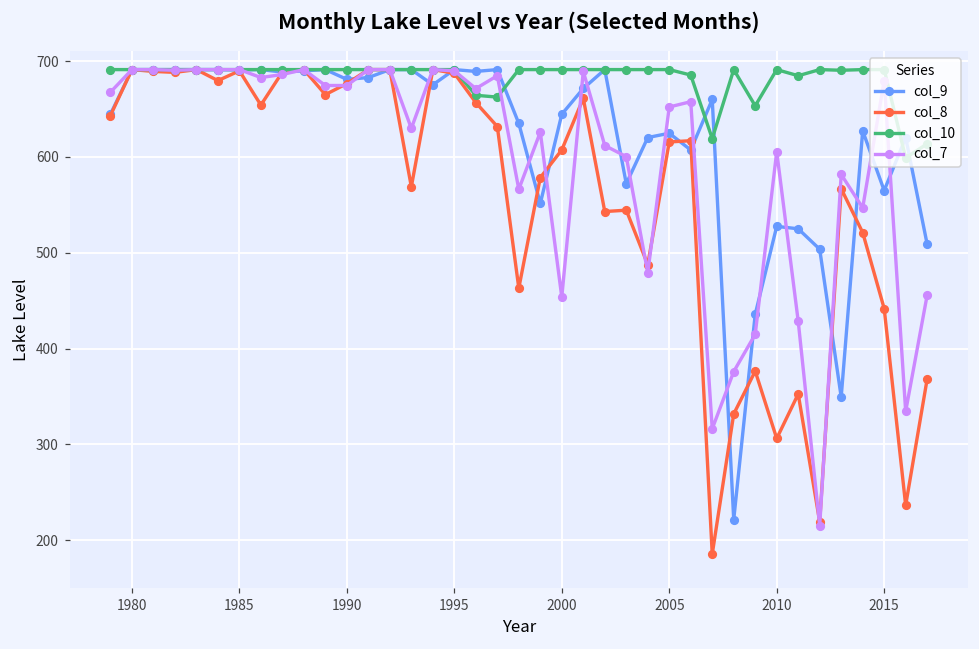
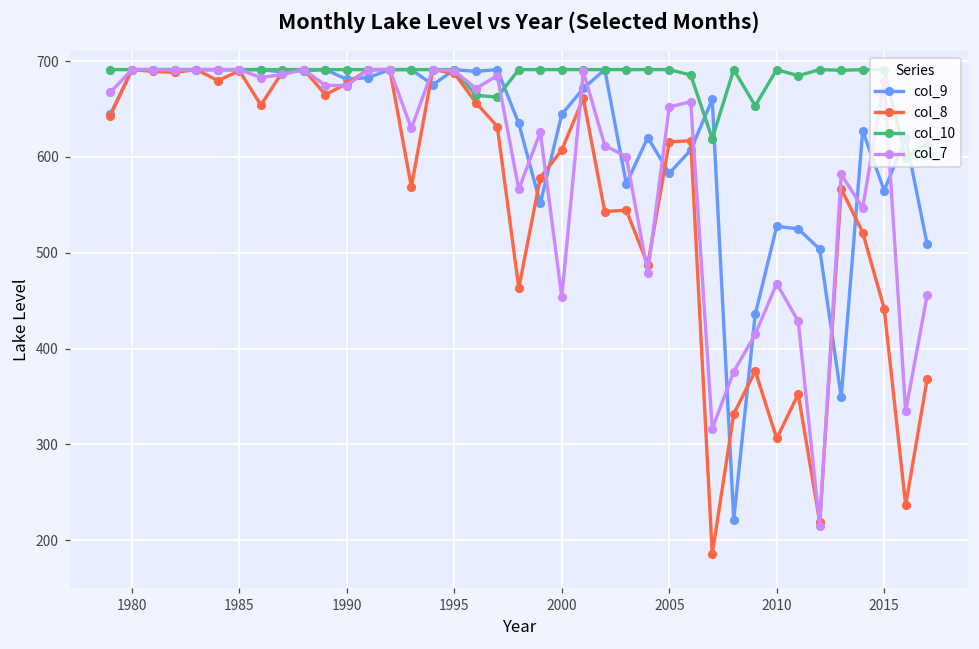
  {
    "col_9": {
      "1990": 680,
      "2000": 640,
-     "2005": 620,
+     "2005": 580,
      "2010": 530,
      "2015": 560
    },
    "col_8": {
      "2000": 610,
      "2005": 620,
      "2010": 310,
      "2015": 440
    },
    "col_10": {
      "1990": 690,
      "2000": 690,
      "2005": 690,
      "2010": 690
    },
    "col_7": {
      "2000": 450,
      "2005": 650,
-     "2010": 610
+     "2010": 470
    }
  }
